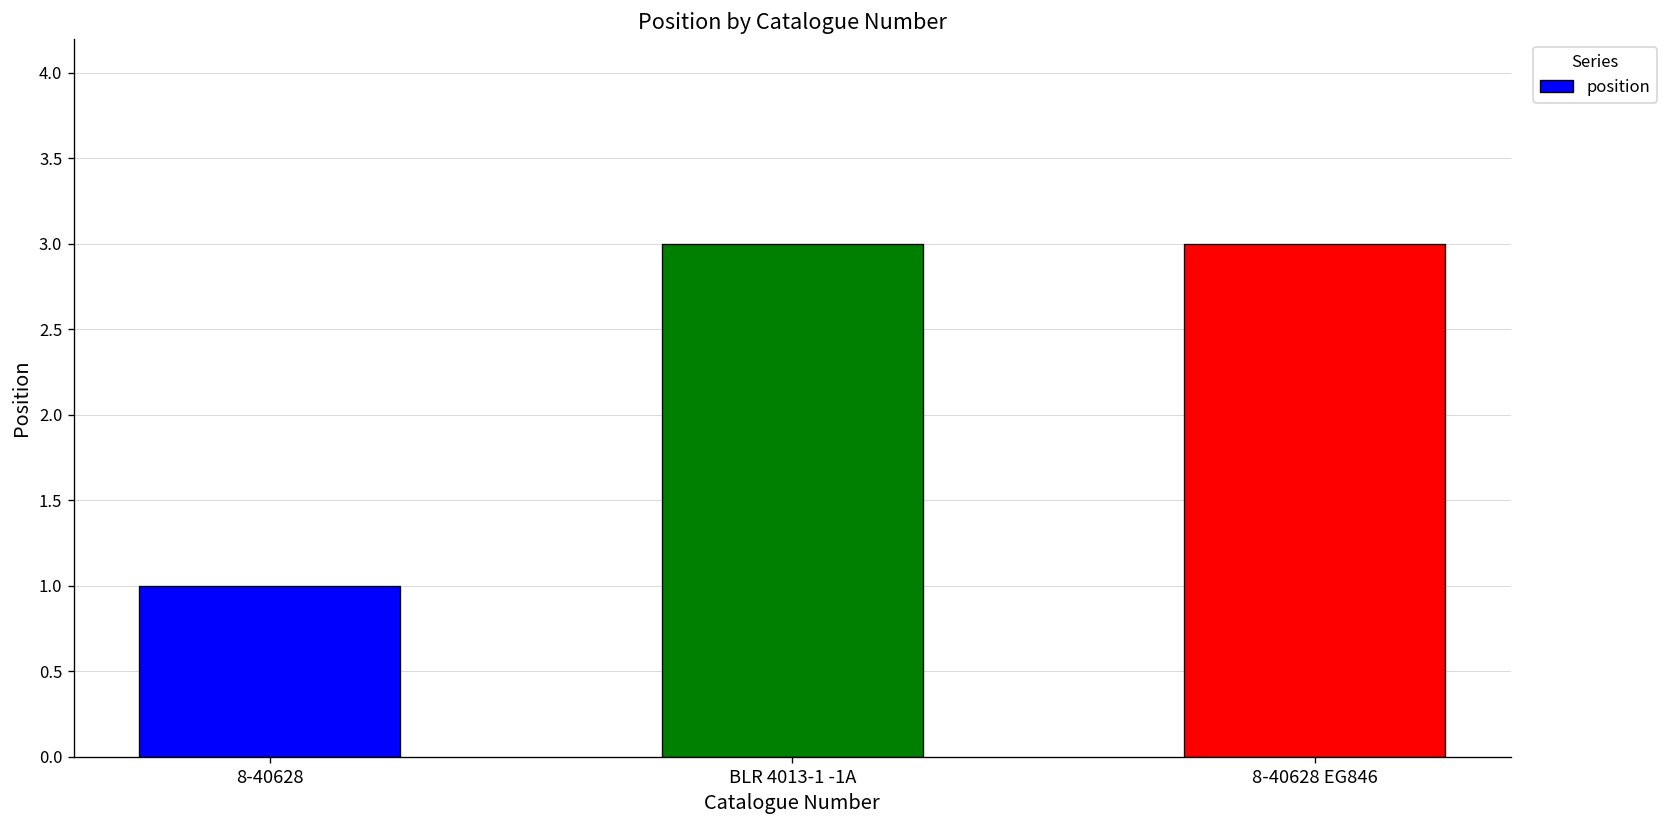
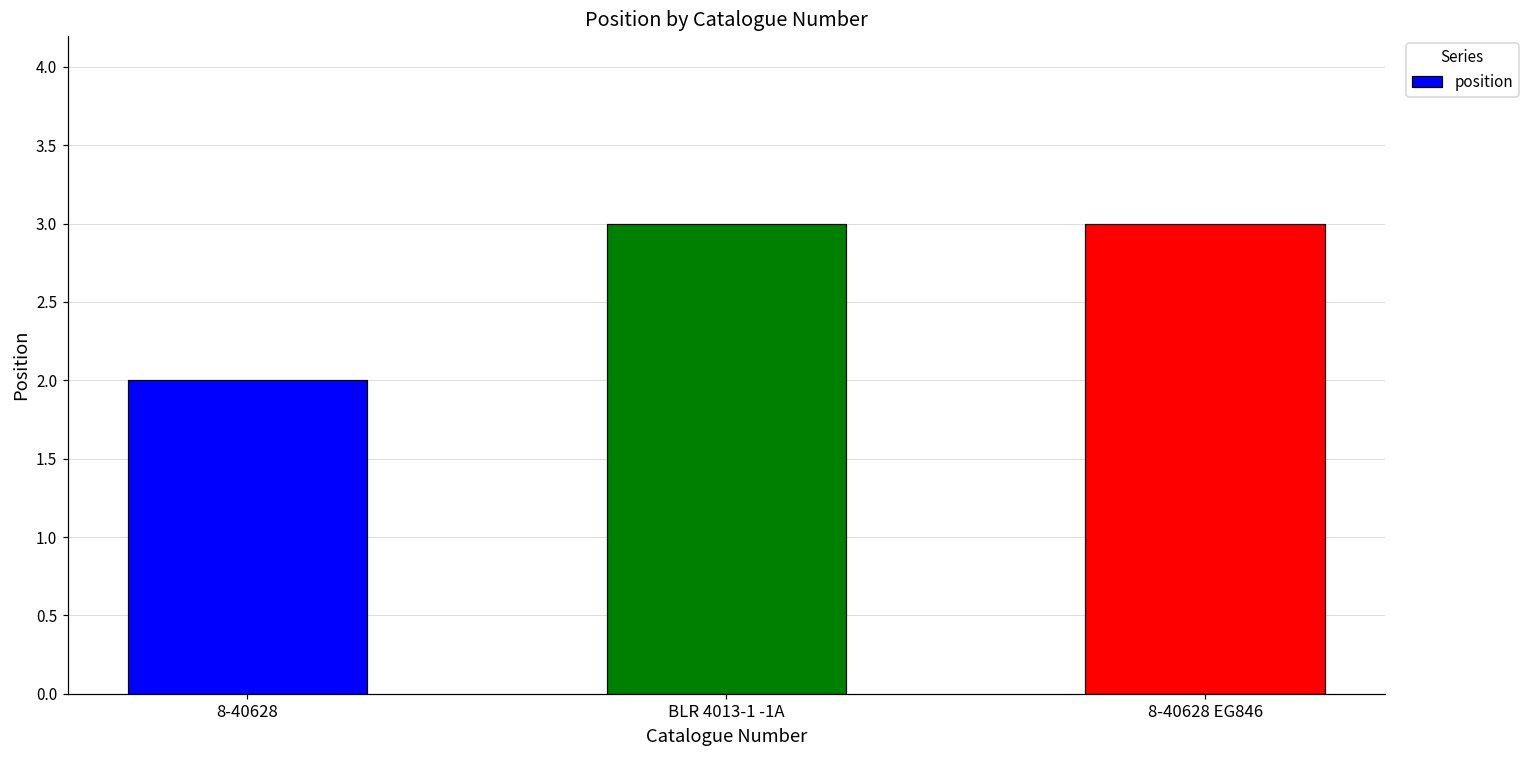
  {
-   "8-40628": 1,
+   "8-40628": 2,
    "BLR 4013-1 -1A": 3,
    "8-40628 EG846": 3
  }
